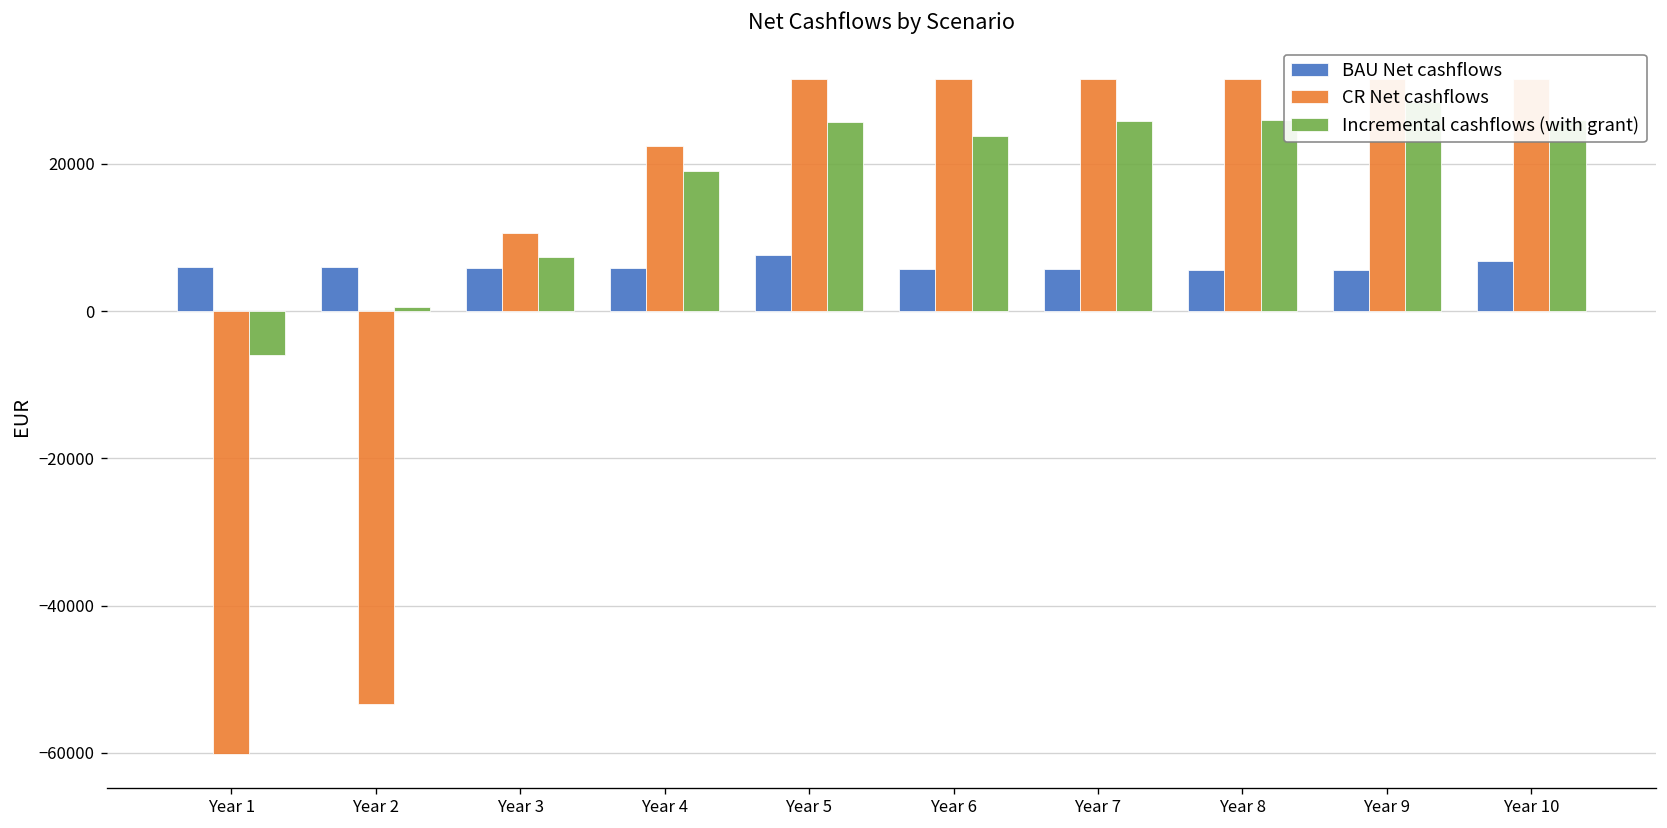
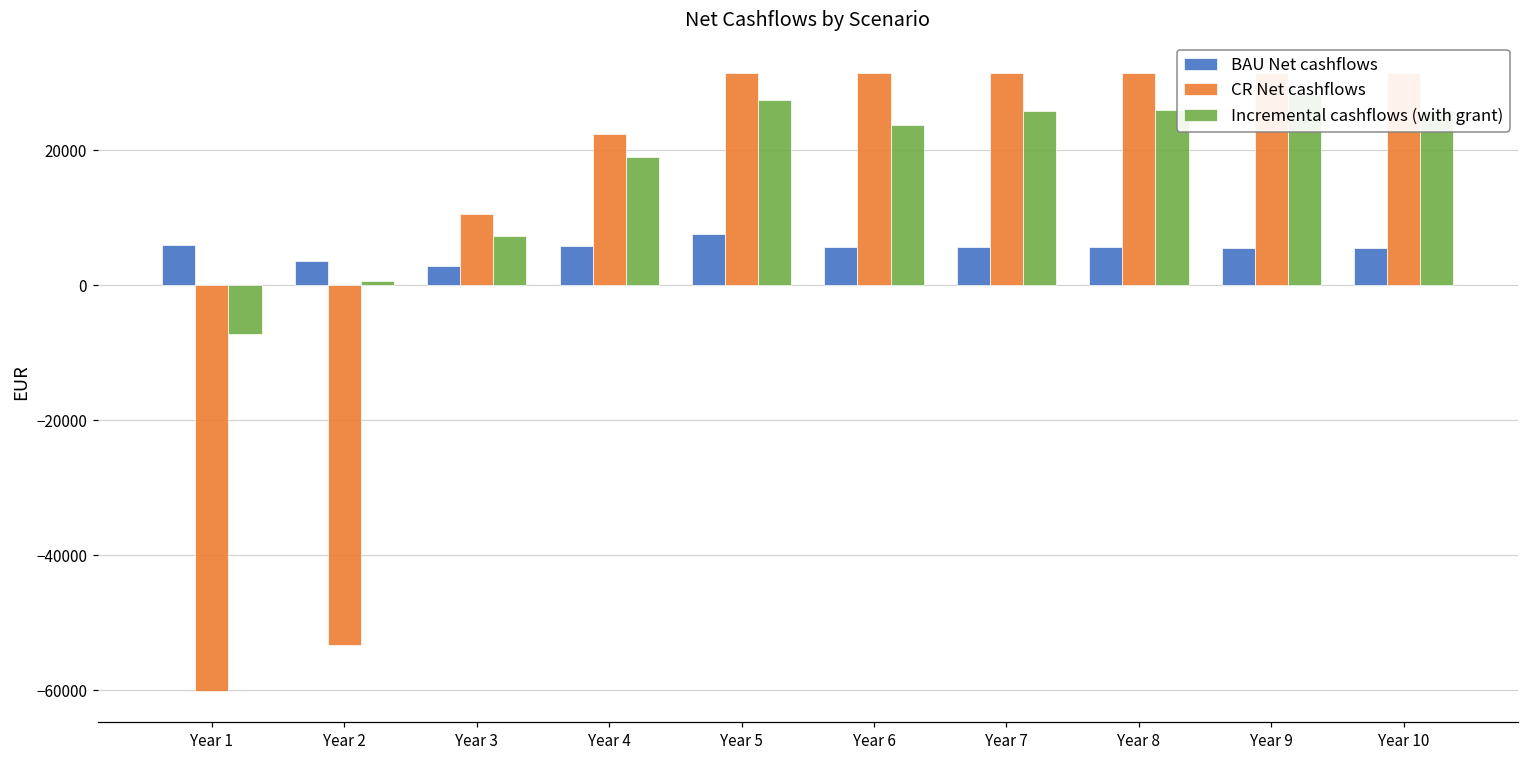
  {
    "BAU Net cashflows": {
      "Year 1": 6000,
-     "Year 2": 6000,
-     "Year 3": 6000,
+     "Year 2": 4000,
+     "Year 3": 3000,
      "Year 4": 6000,
      "Year 5": 8000,
      "Year 6": 6000,
      "Year 7": 6000,
      "Year 8": 6000,
      "Year 9": 6000,
-     "Year 10": 7000
+     "Year 10": 5000
    },
    "CR Net cashflows": {
      "Year 1": -60000,
      "Year 2": -53000,
      "Year 3": 11000,
      "Year 4": 22000,
      "Year 5": 31000,
      "Year 6": 31000,
      "Year 7": 31000,
      "Year 8": 31000
    },
    "Incremental cashflows (with grant)": {
-     "Year 1": -6000,
+     "Year 1": -7000,
      "Year 2": 1000,
      "Year 3": 7000,
      "Year 4": 19000,
-     "Year 5": 26000,
+     "Year 5": 27000,
      "Year 6": 24000,
      "Year 7": 26000,
      "Year 8": 26000
    }
  }
